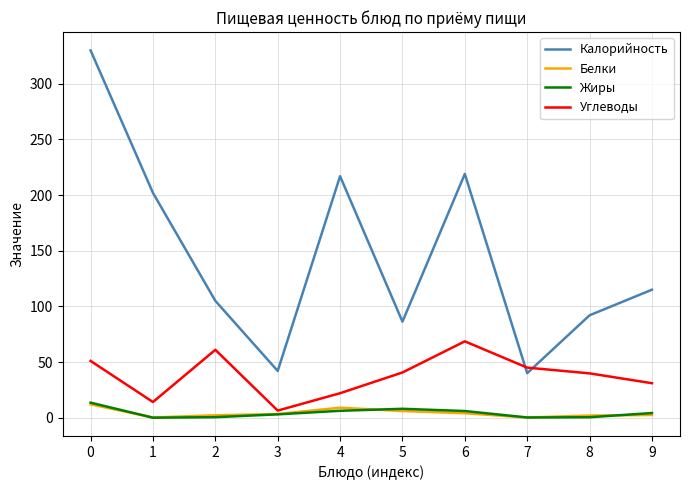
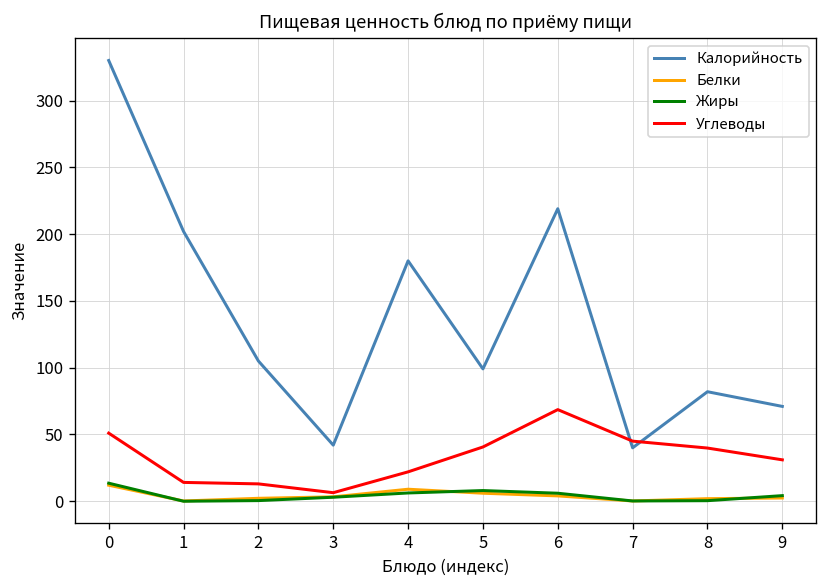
  {
    "Калорийность": {
      "0": 330,
      "1": 202,
      "2": 105,
      "3": 42,
-     "4": 217,
-     "5": 86,
+     "4": 180,
+     "5": 99,
      "6": 219,
      "7": 40,
-     "8": 92,
-     "9": 115
+     "8": 82,
+     "9": 71
    },
    "Белки": {
      "4": 9
    },
    "Жиры": {
      "4": 6
    },
    "Углеводы": {
      "0": 51,
      "1": 14,
-     "2": 61,
+     "2": 13,
      "3": 6,
      "4": 22,
      "5": 41,
      "6": 69,
      "7": 45,
      "8": 40,
      "9": 31
    }
  }
